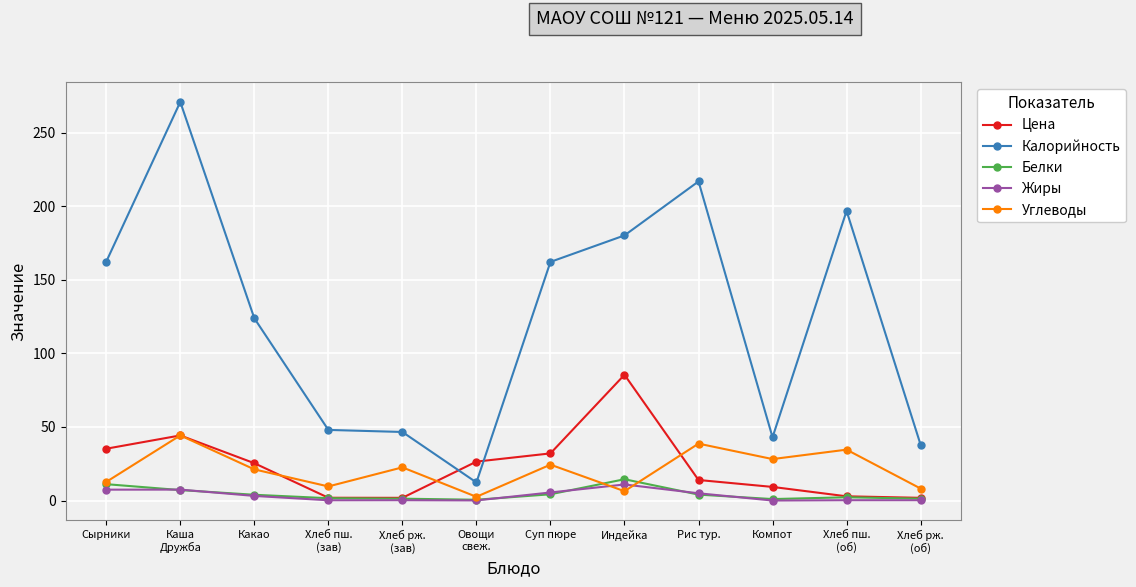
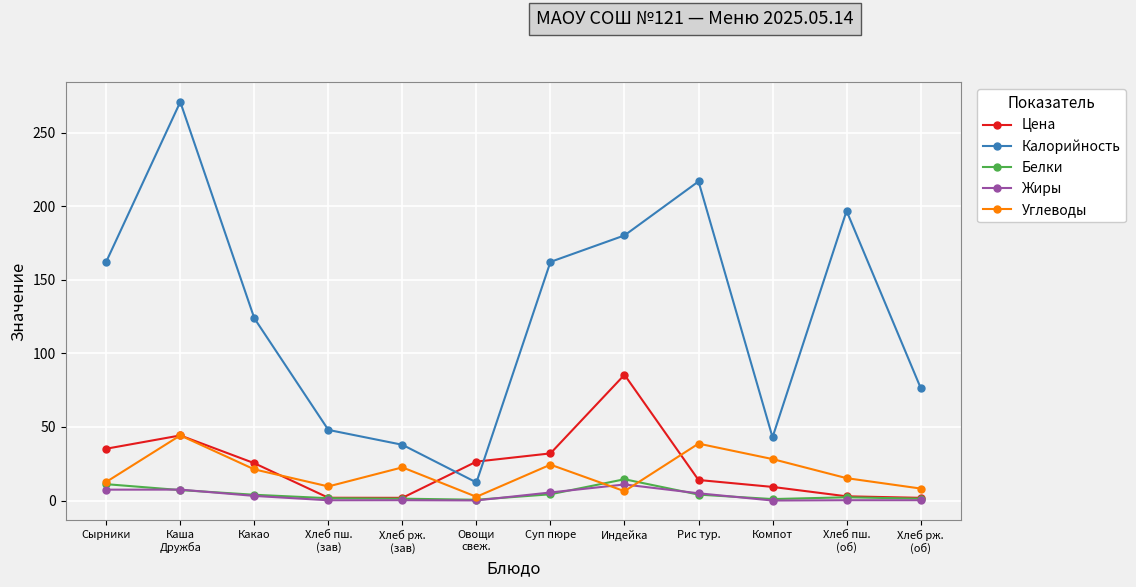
  {
    "Цена": {
      "Сырники": 35,
      "Какао": 25,
      "Овощи свеж.": 26,
      "Суп пюре": 32,
      "Индейка": 85,
      "Рис тур.": 14,
      "Компот": 9
    },
    "Калорийность": {
      "Сырники": 162,
      "Каша Дружба": 271,
      "Какао": 124,
      "Хлеб пш. (зав)": 48,
-     "Хлеб рж. (зав)": 47,
+     "Хлеб рж. (зав)": 38,
      "Овощи свеж.": 12,
      "Суп пюре": 162,
      "Индейка": 180,
      "Рис тур.": 217,
      "Компот": 43,
      "Хлеб пш. (об)": 197,
-     "Хлеб рж. (об)": 38
+     "Хлеб рж. (об)": 77
    },
    "Белки": {
      "Индейка": 14
    },
    "Жиры": {
      "Сырники": 7,
      "Индейка": 11,
      "Хлеб пш. (об)": 0
    },
    "Углеводы": {
      "Какао": 21,
      "Хлеб пш. (зав)": 10,
      "Хлеб рж. (зав)": 23,
      "Овощи свеж.": 3,
      "Суп пюре": 24,
      "Индейка": 6,
      "Рис тур.": 39,
      "Компот": 28,
-     "Хлеб пш. (об)": 35,
+     "Хлеб пш. (об)": 15,
      "Хлеб рж. (об)": 8
    }
  }
